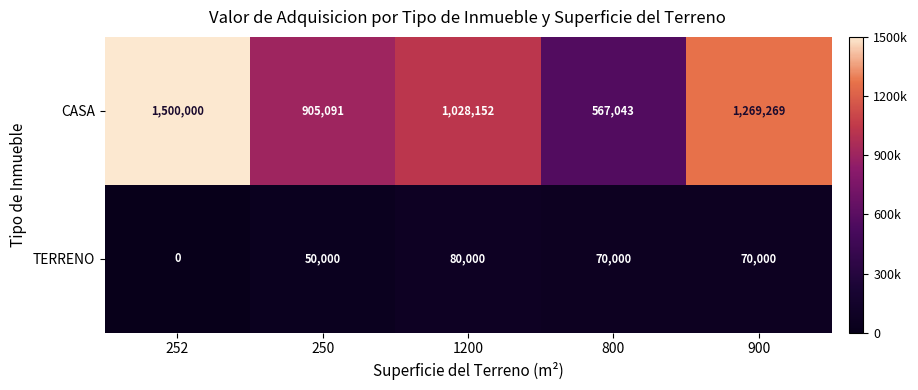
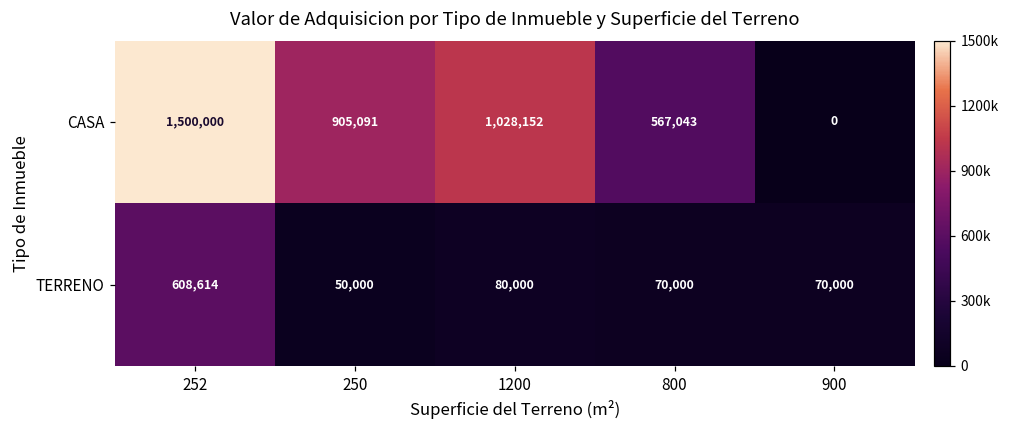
  {
    "CASA": {
      "252": "1,500,000",
      "250": "905,091",
      "1200": "1,028,152",
      "800": "567,043",
-     "900": "1,269,269"
+     "900": "0"
    },
    "TERRENO": {
-     "252": "0",
+     "252": "608,614",
      "250": "50,000",
      "1200": "80,000",
      "800": "70,000",
      "900": "70,000"
    }
  }
